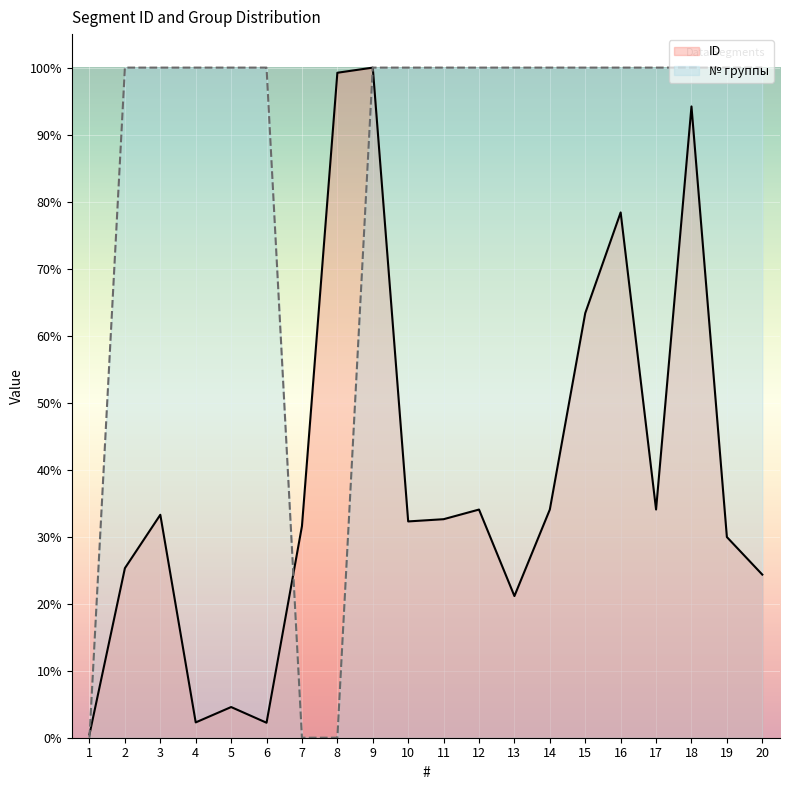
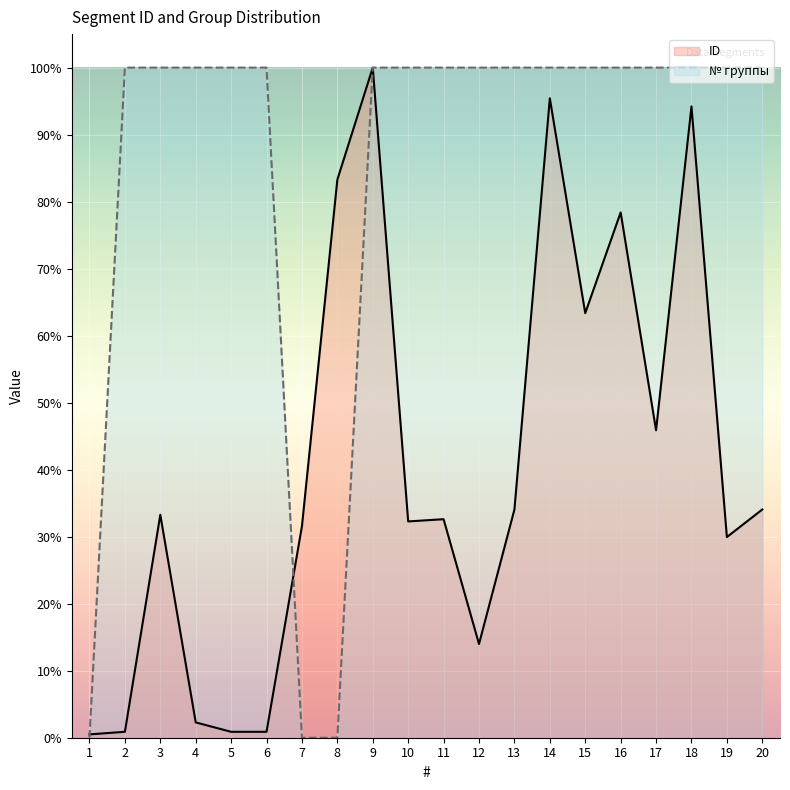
  {
    "ID": {
      "1": "0%",
-     "2": "25%",
+     "2": "1%",
      "3": "33%",
      "4": "2%",
-     "5": "5%",
-     "6": "2%",
+     "5": "1%",
+     "6": "1%",
      "7": "32%",
-     "8": "99%",
+     "8": "83%",
      "10": "32%",
      "11": "33%",
-     "12": "34%",
-     "13": "21%",
-     "14": "34%",
+     "12": "14%",
+     "13": "34%",
+     "14": "95%",
      "15": "63%",
      "16": "78%",
-     "17": "34%",
+     "17": "46%",
      "18": "94%",
      "19": "30%",
-     "20": "24%"
+     "20": "34%"
    },
    "№ группы": {
      "1": "0%",
      "2": "100%",
      "3": "100%",
      "4": "100%",
      "5": "100%",
      "6": "100%",
      "7": "0%",
      "8": "0%",
      "10": "100%",
      "11": "100%",
      "12": "100%",
      "13": "100%",
      "14": "100%",
      "15": "100%",
      "16": "100%",
      "17": "100%"
    }
  }
